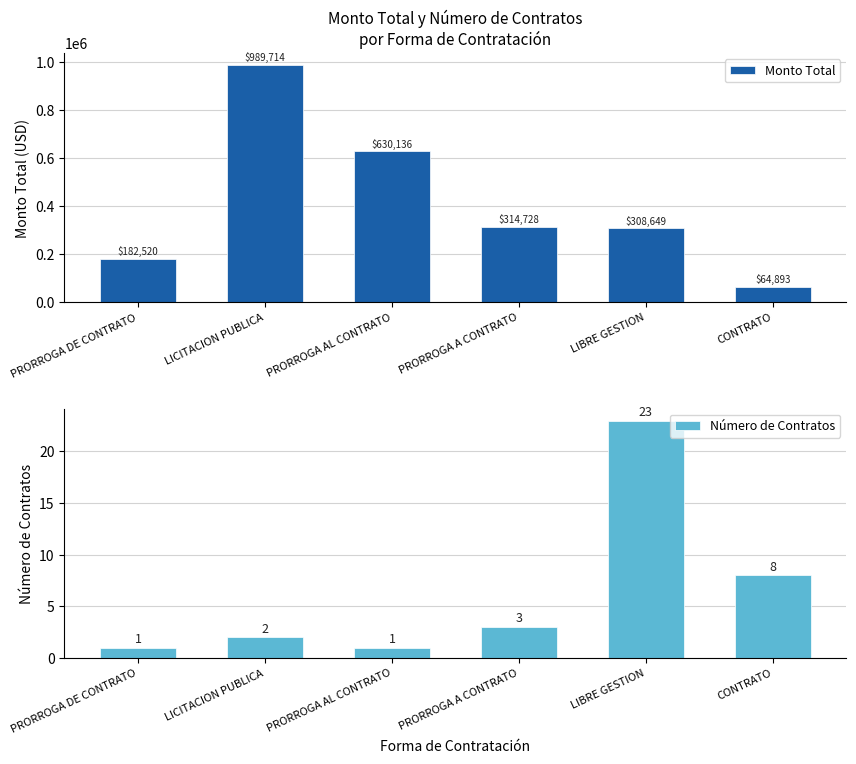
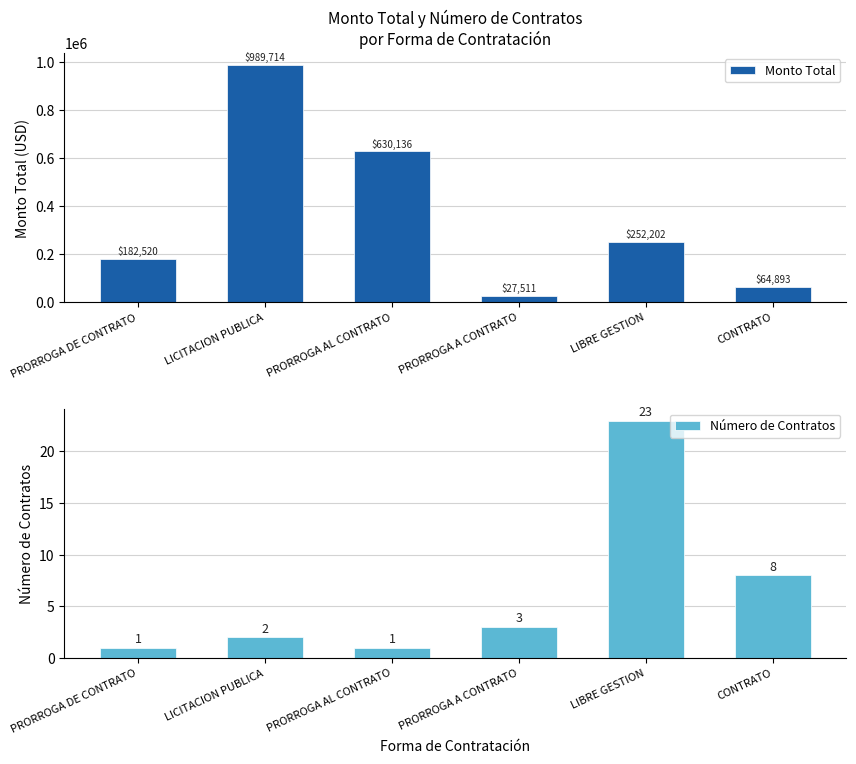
  {
    "Monto Total y Número de Contratos por Forma de Contratación": {
      "PRORROGA DE CONTRATO": "$182,520",
      "LICITACION PUBLICA": "$989,714",
      "PRORROGA AL CONTRATO": "$630,136",
-     "PRORROGA A CONTRATO": "$314,728",
-     "LIBRE GESTION": "$308,649",
+     "PRORROGA A CONTRATO": "$27,511",
+     "LIBRE GESTION": "$252,202",
      "CONTRATO": "$64,893"
    }
  }
